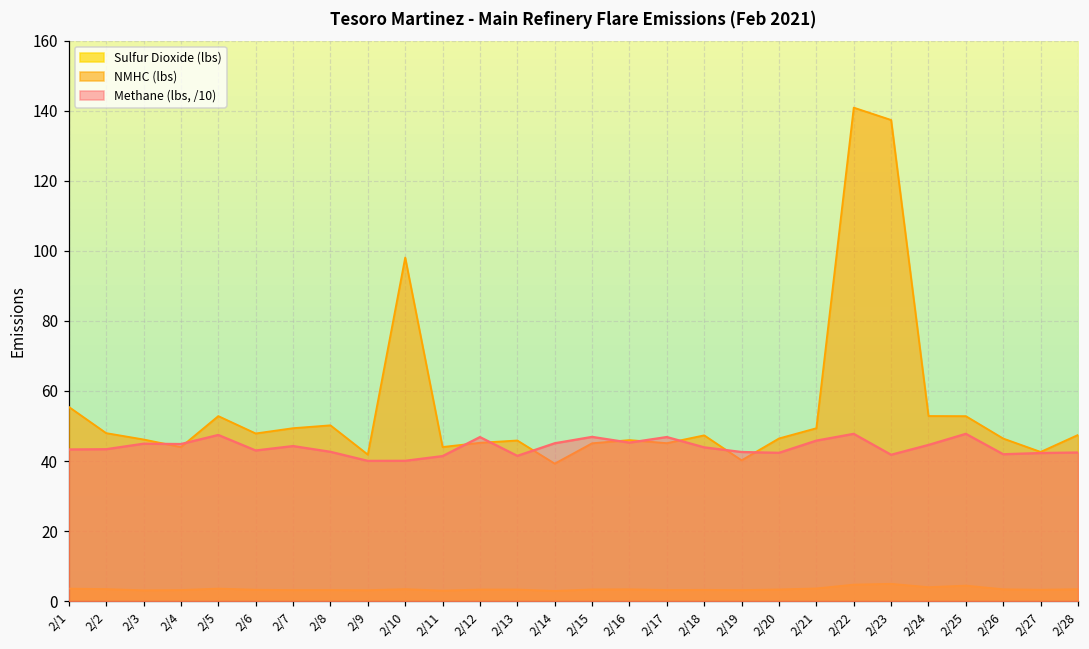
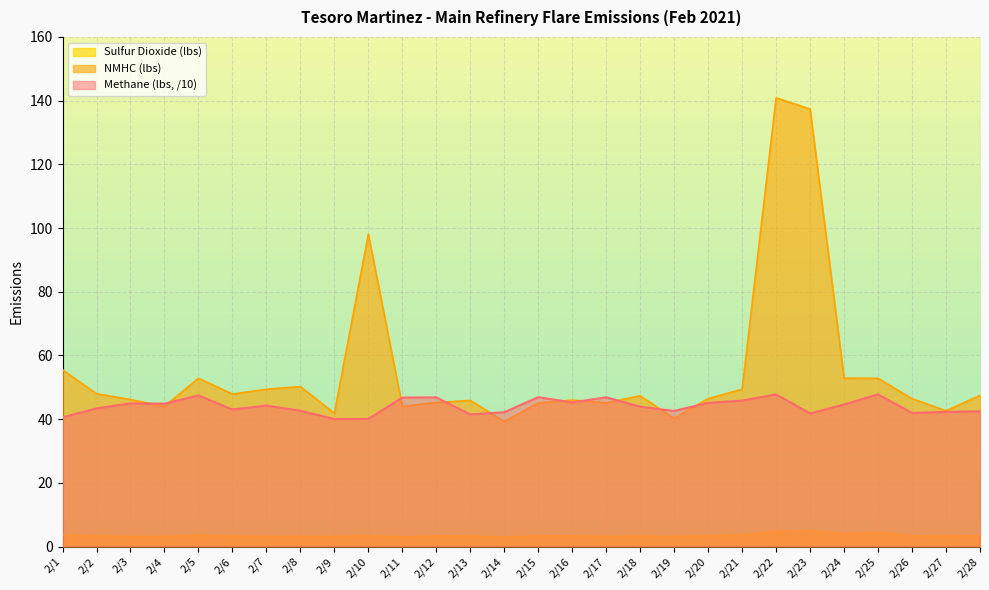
  {
    "Methane (lbs, /10)": {
-     "2/1": 43,
+     "2/1": 41,
      "2/2": 43,
      "2/3": 45,
      "2/4": 45,
      "2/5": 47,
      "2/6": 43,
      "2/7": 44,
      "2/8": 43,
      "2/9": 40,
      "2/10": 40,
-     "2/11": 41,
+     "2/11": 47,
      "2/12": 47,
      "2/13": 41,
-     "2/14": 45,
+     "2/14": 42,
      "2/15": 47,
      "2/17": 47,
      "2/18": 44,
      "2/19": 43,
-     "2/20": 42,
+     "2/20": 45,
      "2/21": 46,
      "2/22": 48,
      "2/23": 42,
      "2/24": 45,
      "2/25": 48,
      "2/26": 42,
      "2/28": 42
    }
  }
